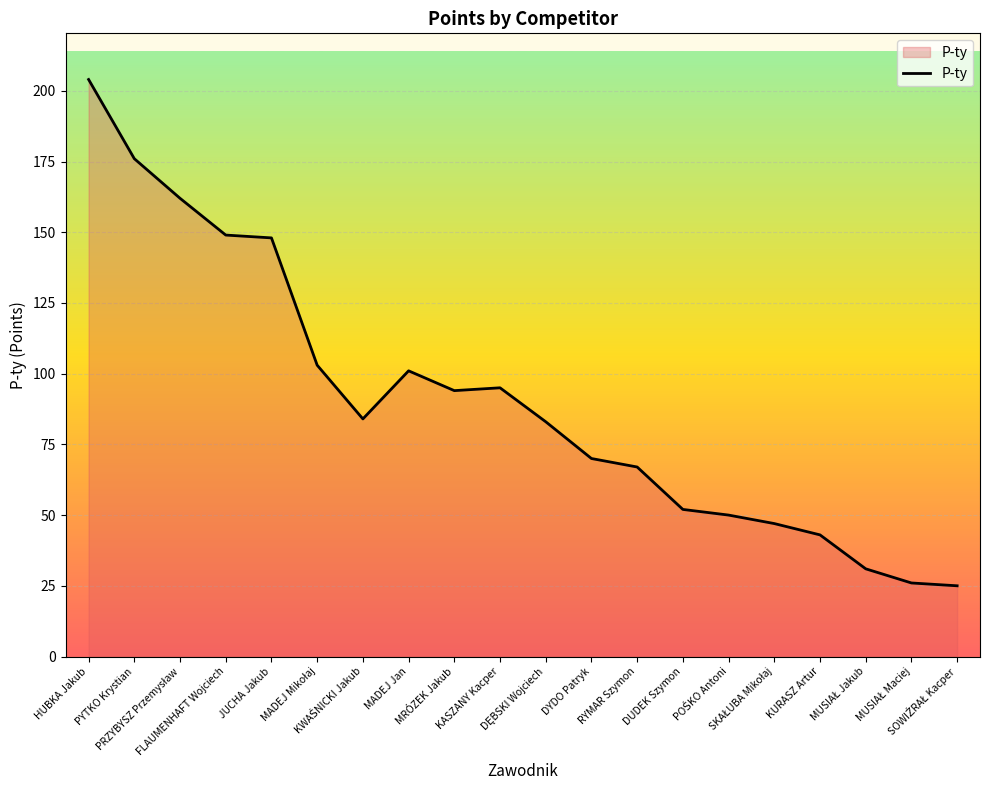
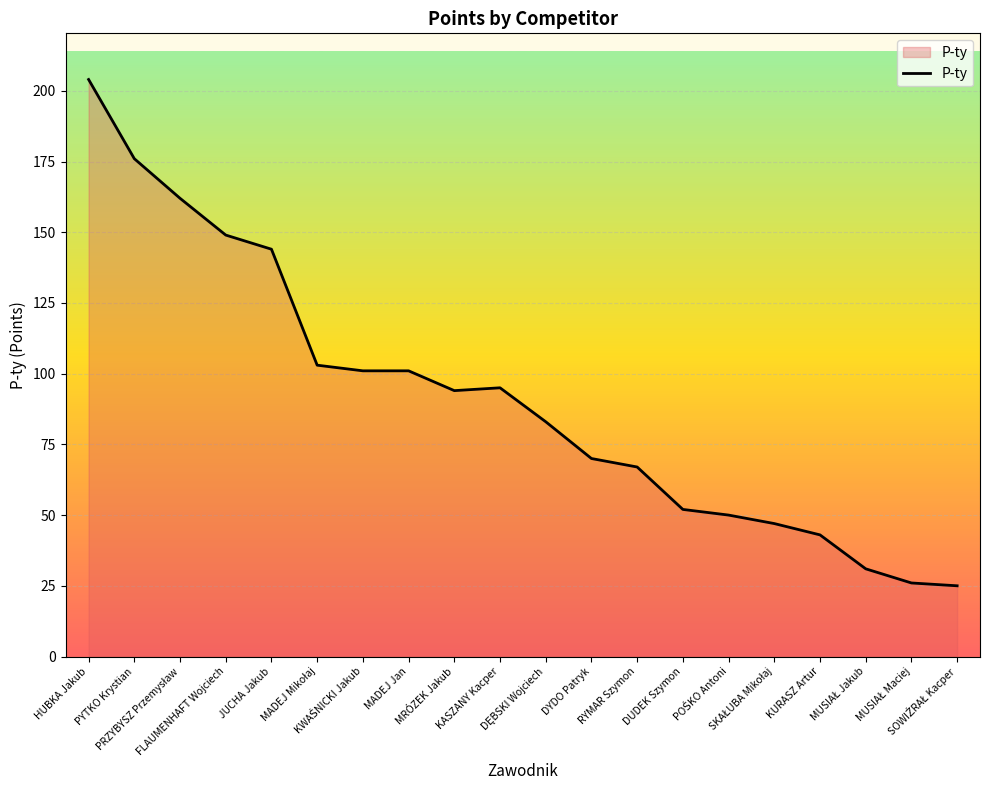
  {
    "HUBKA Jakub": 204,
    "PYTKO Krystian": 176,
    "PRZYBYSZ Przemysław": 162,
    "FLAUMENHAFT Wojciech": 149,
-   "JUCHA Jakub": 148,
+   "JUCHA Jakub": 144,
    "MADEJ Mikołaj": 103,
-   "KWAŚNICKI Jakub": 84,
+   "KWAŚNICKI Jakub": 101,
    "MADEJ Jan": 101,
    "MRÓZEK Jakub": 94,
    "KASZANY Kacper": 95,
    "DĘBSKI Wojciech": 83,
    "DYDO Patryk": 70,
    "RYMAR Szymon": 67,
    "DUDEK Szymon": 52,
    "POŚKO Antoni": 50,
    "SKAŁUBA Mikołaj": 47,
    "KURASZ Artur": 43,
    "MUSIAŁ Jakub": 31,
    "MUSIAŁ Maciej": 26,
    "SOWIŹRAŁ Kacper": 25
  }
